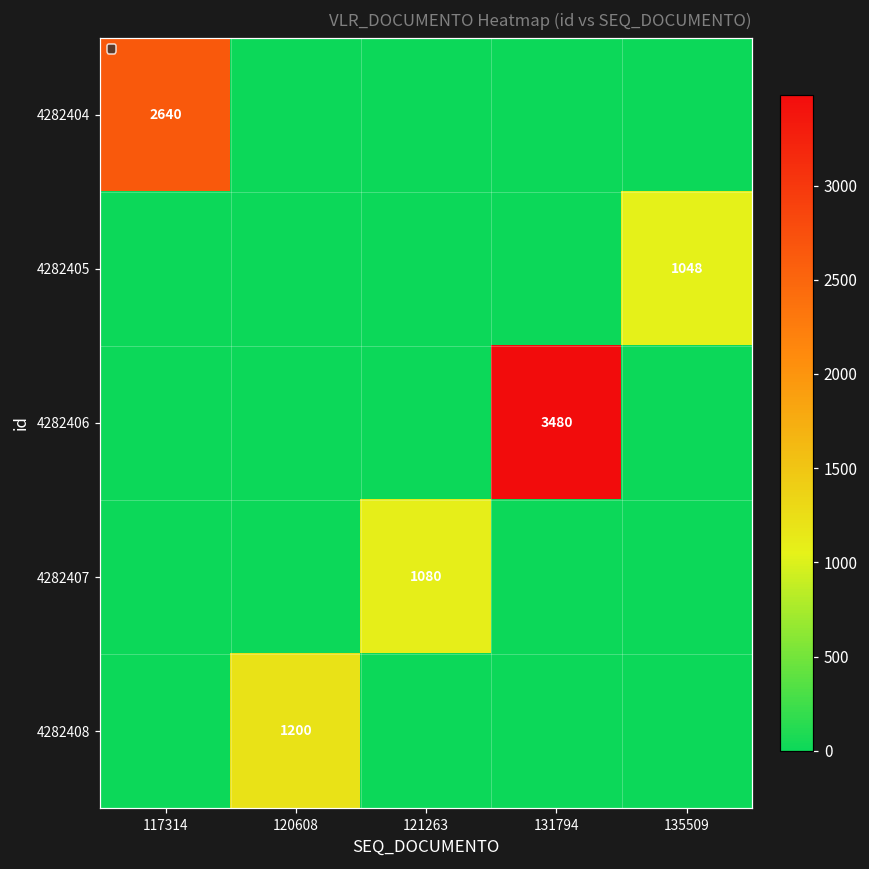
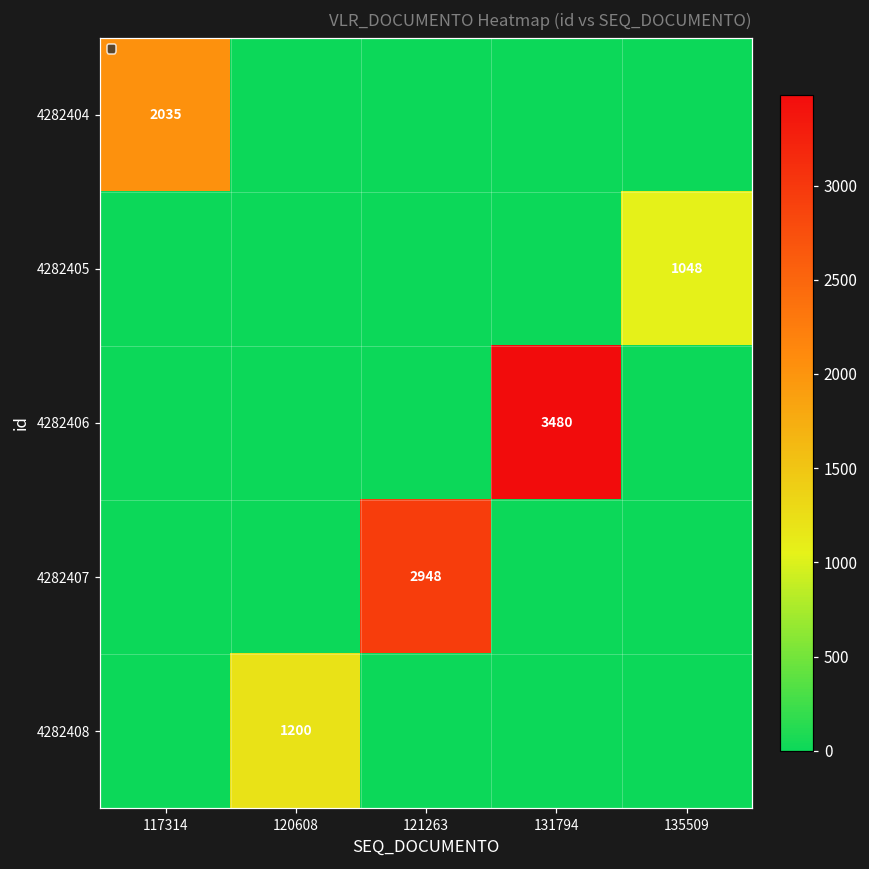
  {
    "4282404": {
-     "117314": 2640
+     "117314": 2035
    },
    "4282405": {
      "135509": 1048
    },
    "4282406": {
      "131794": 3480
    },
    "4282407": {
-     "121263": 1080
+     "121263": 2948
    },
    "4282408": {
      "120608": 1200
    }
  }
